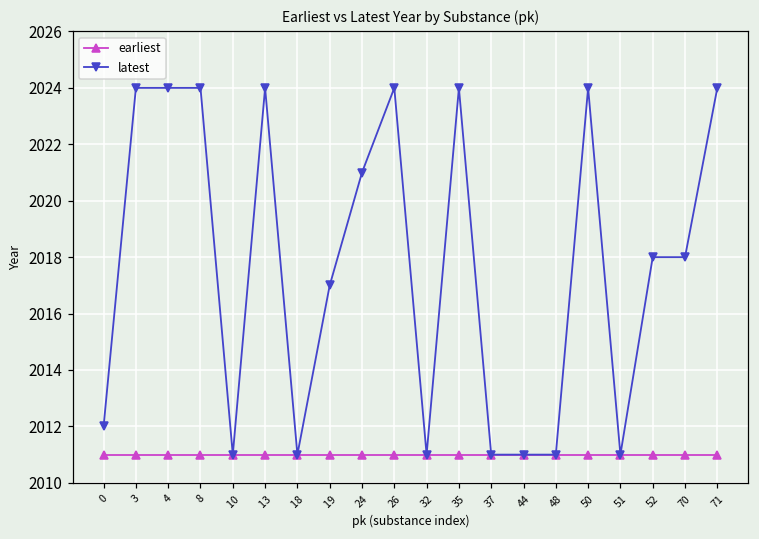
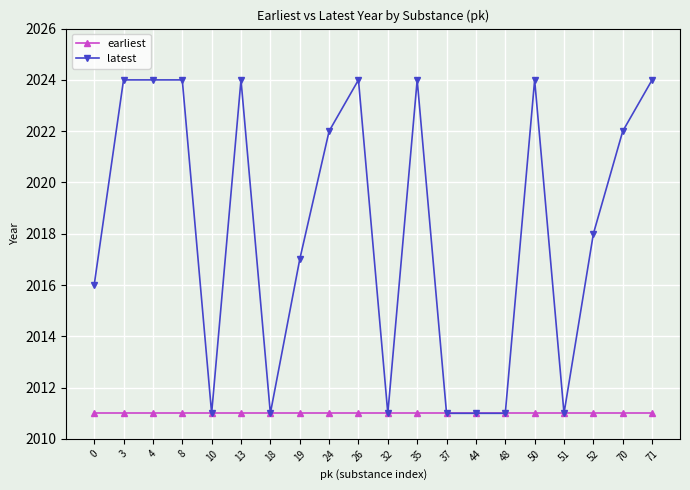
  {
    "earliest": {
      "0": 2011,
      "3": 2011,
      "4": 2011,
      "8": 2011,
      "13": 2011,
      "19": 2011,
      "24": 2011,
      "26": 2011,
      "35": 2011,
      "50": 2011,
      "52": 2011,
      "70": 2011,
      "71": 2011
    },
    "latest": {
-     "0": 2012,
+     "0": 2016,
      "3": 2024,
      "4": 2024,
      "8": 2024,
      "13": 2024,
      "19": 2017,
-     "24": 2021,
+     "24": 2022,
      "26": 2024,
      "35": 2024,
      "50": 2024,
      "52": 2018,
-     "70": 2018,
+     "70": 2022,
      "71": 2024
    }
  }
